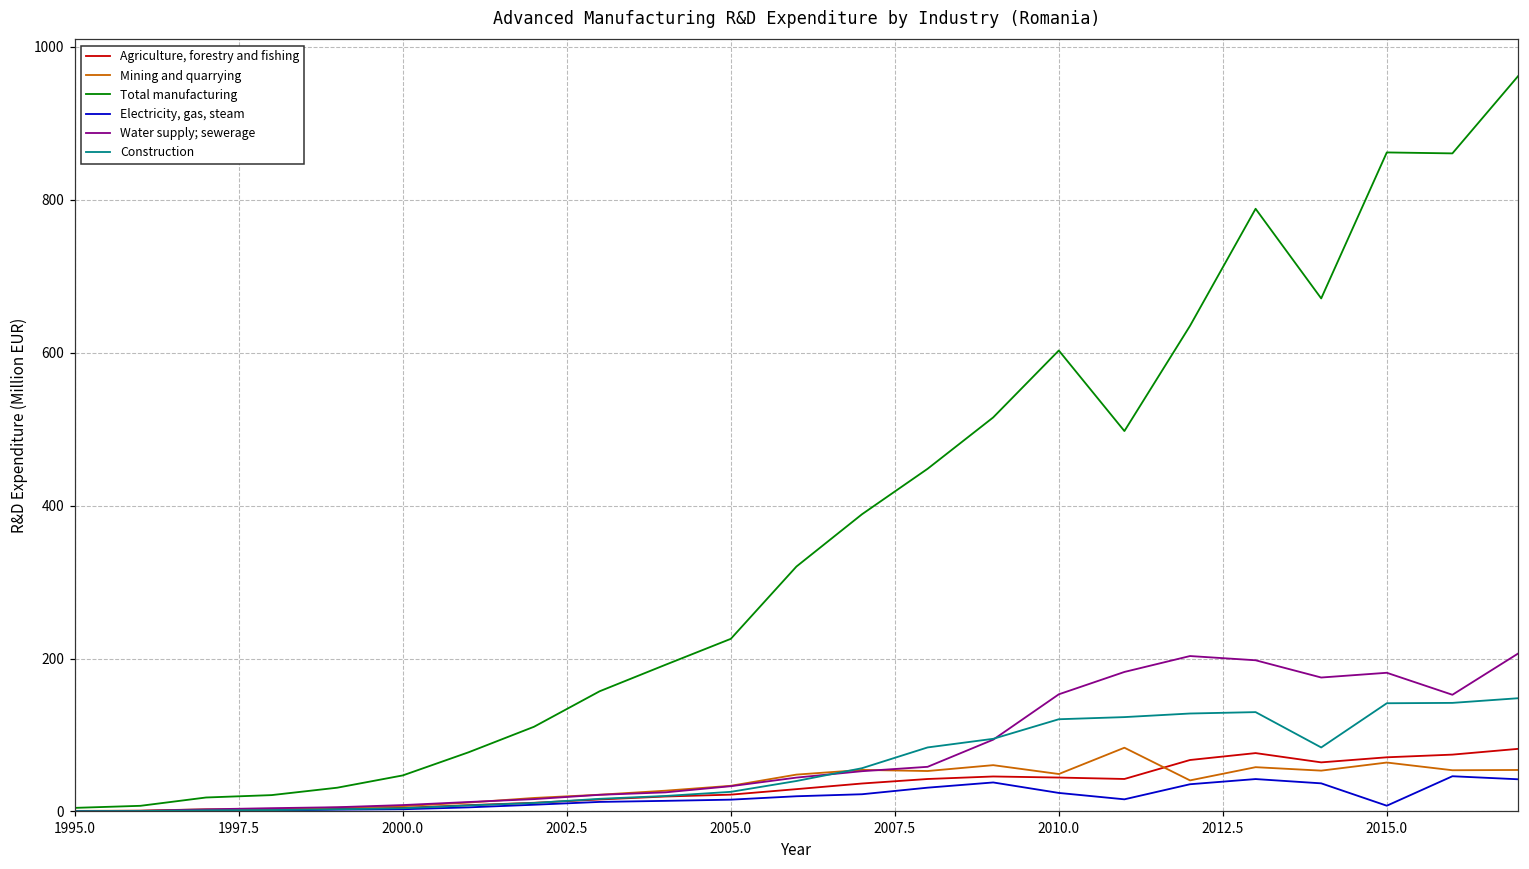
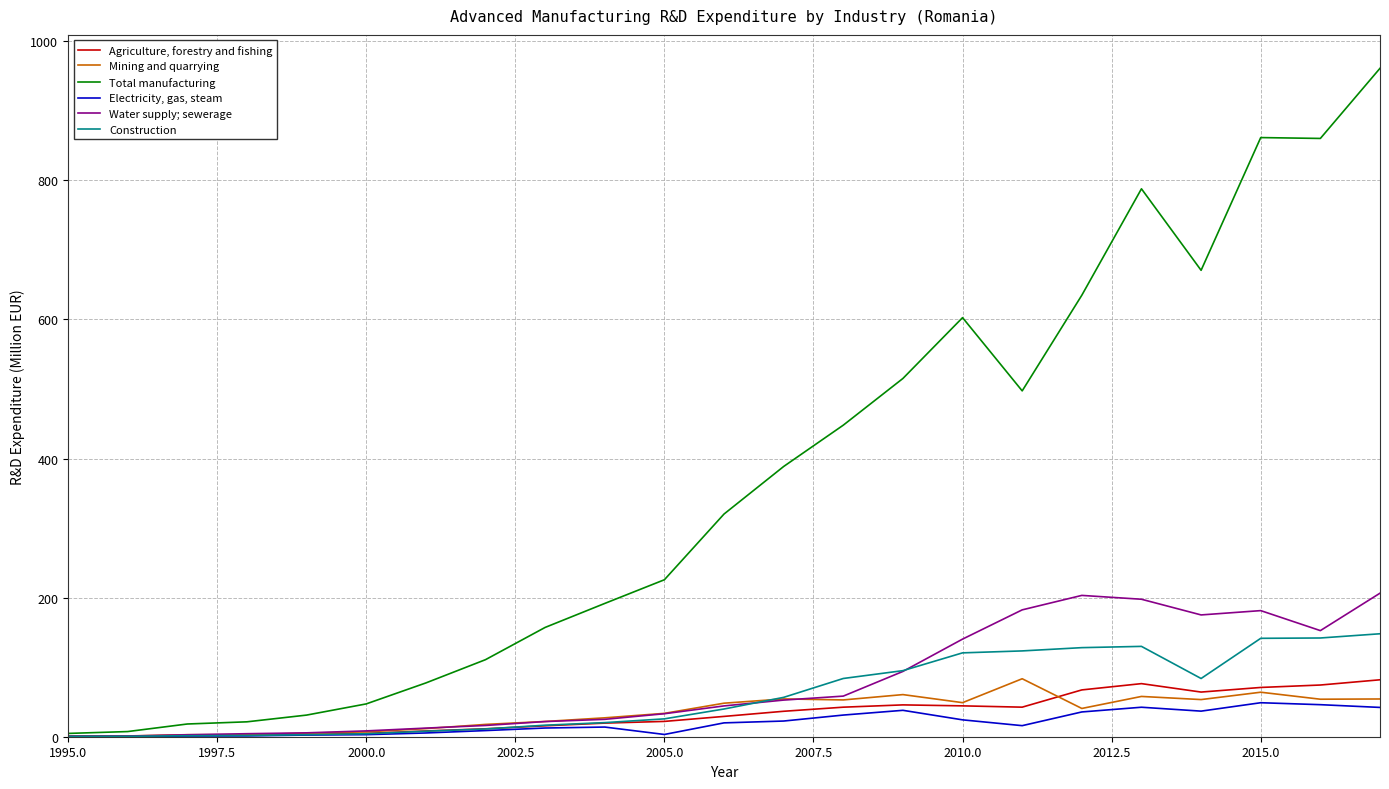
  {
    "Agriculture, forestry and fishing": {
      "2010.0": 40,
      "2015.0": 70
    },
    "Mining and quarrying": {
      "2010.0": 50,
      "2015.0": 60
    },
    "Total manufacturing": {
      "1995.0": 0,
      "2000.0": 50,
      "2005.0": 230,
      "2010.0": 600,
      "2015.0": 860
    },
    "Electricity, gas, steam": {
-     "2005.0": 20,
+     "2005.0": 0,
      "2010.0": 20,
-     "2015.0": 10
+     "2015.0": 50
    },
    "Water supply; sewerage": {
-     "2010.0": 150,
+     "2010.0": 140,
      "2015.0": 180
    },
    "Construction": {
      "2010.0": 120,
      "2015.0": 140
    }
  }
